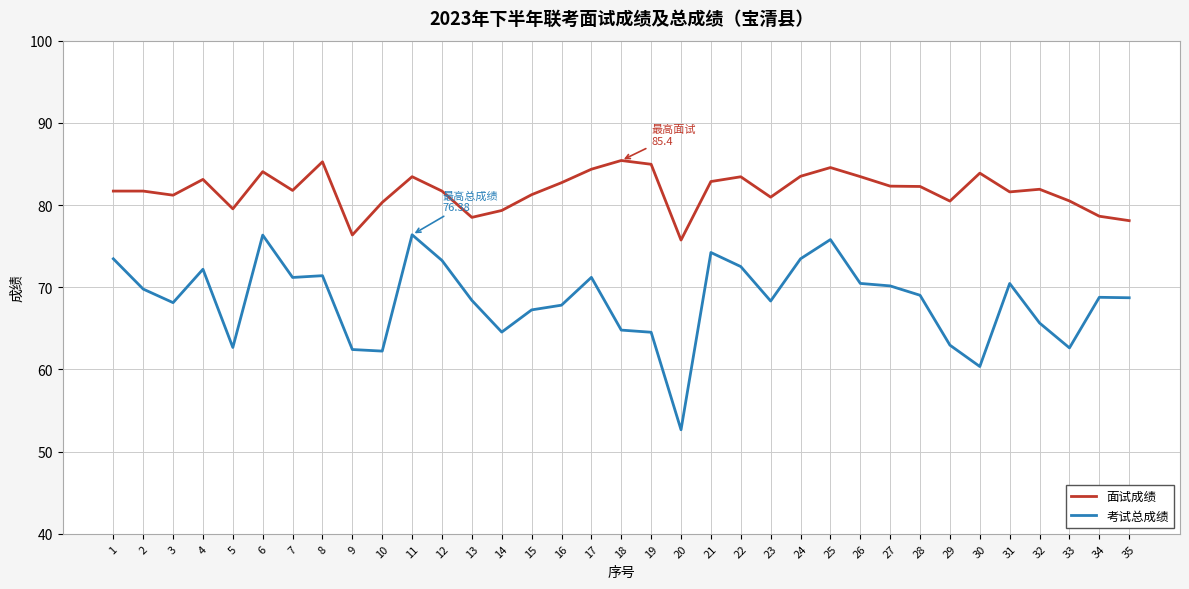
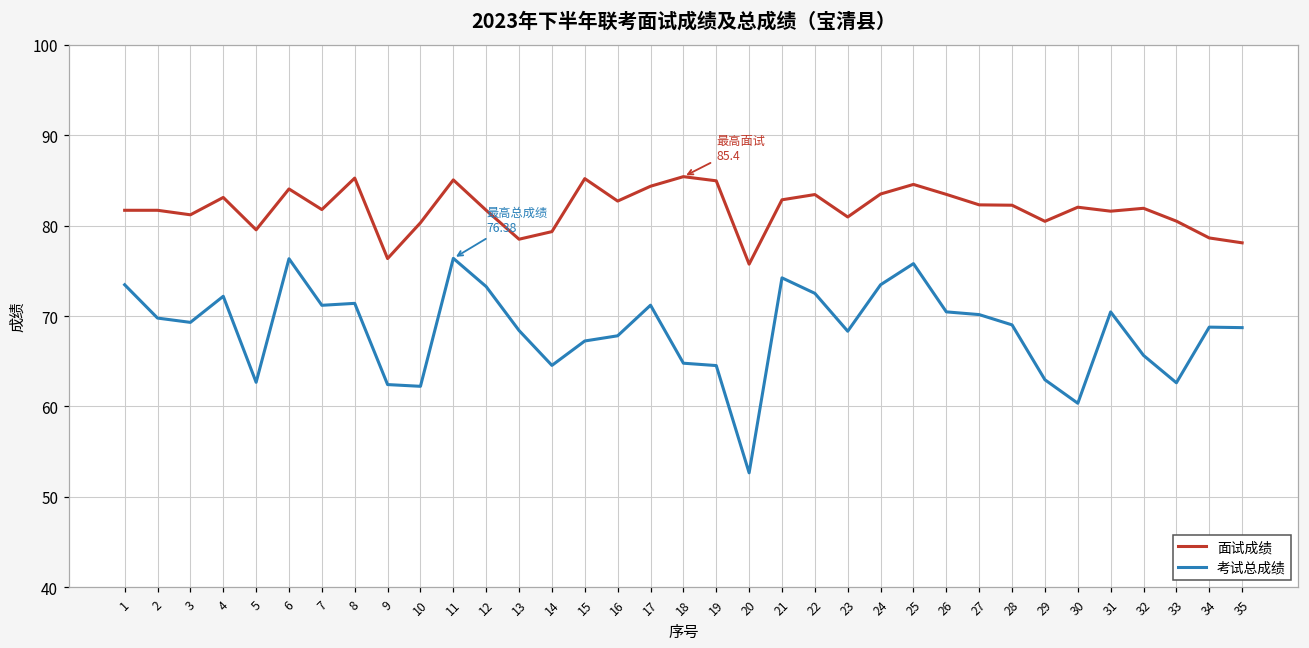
  {
    "面试成绩": {
      "1": 82,
      "2": 82,
      "3": 81,
      "4": 83,
      "5": 80,
      "6": 84,
      "7": 82,
      "8": 85,
      "9": 76,
      "10": 80,
-     "11": 83,
+     "11": 85,
      "14": 79,
-     "15": 81,
+     "15": 85,
      "16": 83,
      "17": 84,
      "19": 85,
      "20": 76,
      "21": 83,
      "22": 83,
      "23": 81,
      "24": 84,
      "25": 85,
      "26": 83,
      "27": 82,
      "28": 82,
      "29": 80,
-     "30": 84,
+     "30": 82,
      "31": 82,
      "32": 82,
      "33": 81,
      "34": 79,
      "35": 78
    },
    "考试总成绩": {
      "1": 73,
      "2": 70,
-     "3": 68,
+     "3": 69,
      "4": 72,
      "5": 63,
      "6": 76,
      "7": 71,
      "8": 71,
      "9": 62,
      "10": 62,
      "11": 76,
      "12": 73,
      "13": 68,
      "14": 65,
      "15": 67,
      "16": 68,
      "17": 71,
      "18": 65,
      "19": 65,
      "20": 53,
      "21": 74,
      "22": 73,
      "23": 68,
      "24": 73,
      "25": 76,
      "26": 70,
      "27": 70,
      "28": 69,
      "29": 63,
      "30": 60,
      "31": 70,
      "32": 66,
      "33": 63,
      "34": 69,
      "35": 69
    }
  }
